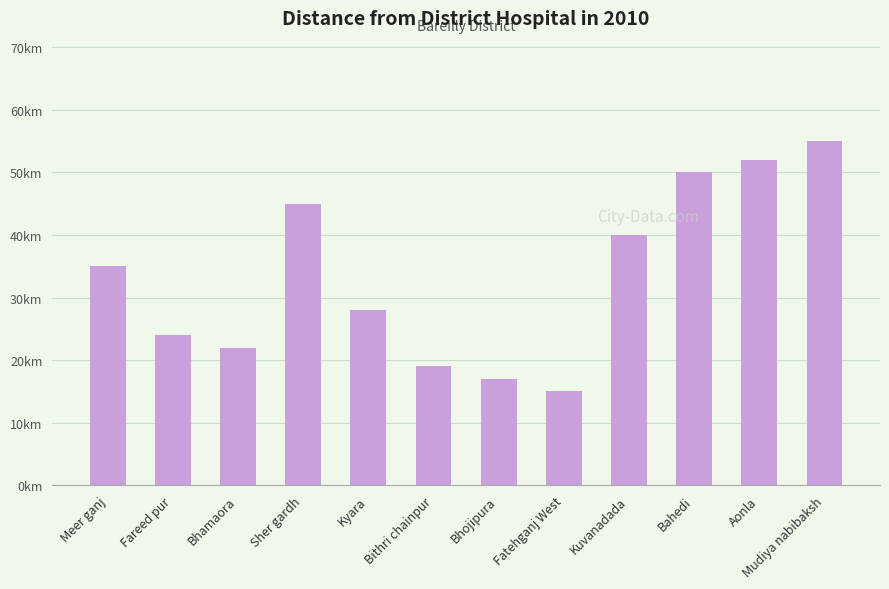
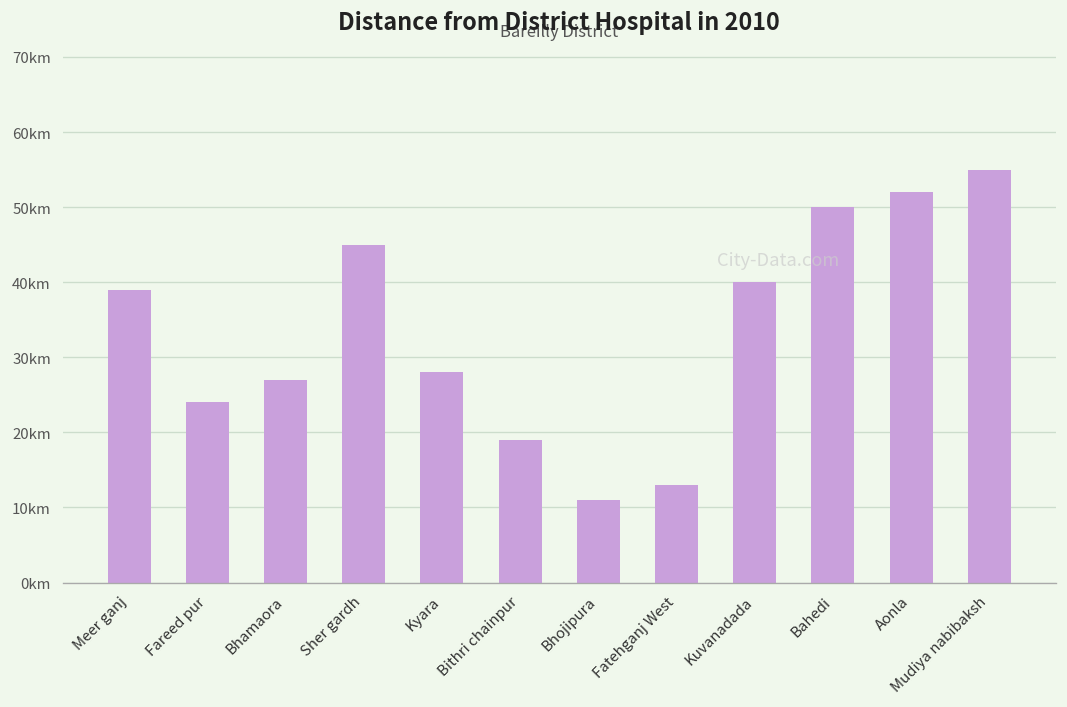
  {
-   "Meer ganj": "35km",
+   "Meer ganj": "39km",
    "Fareed pur": "24km",
-   "Bhamaora": "22km",
+   "Bhamaora": "27km",
    "Sher gardh": "45km",
    "Kyara": "28km",
    "Bithri chainpur": "19km",
-   "Bhojipura": "17km",
-   "Fatehganj West": "15km",
+   "Bhojipura": "11km",
+   "Fatehganj West": "13km",
    "Kuvanadada": "40km",
    "Bahedi": "50km",
    "Aonla": "52km",
    "Mudiya nabibaksh": "55km"
  }
